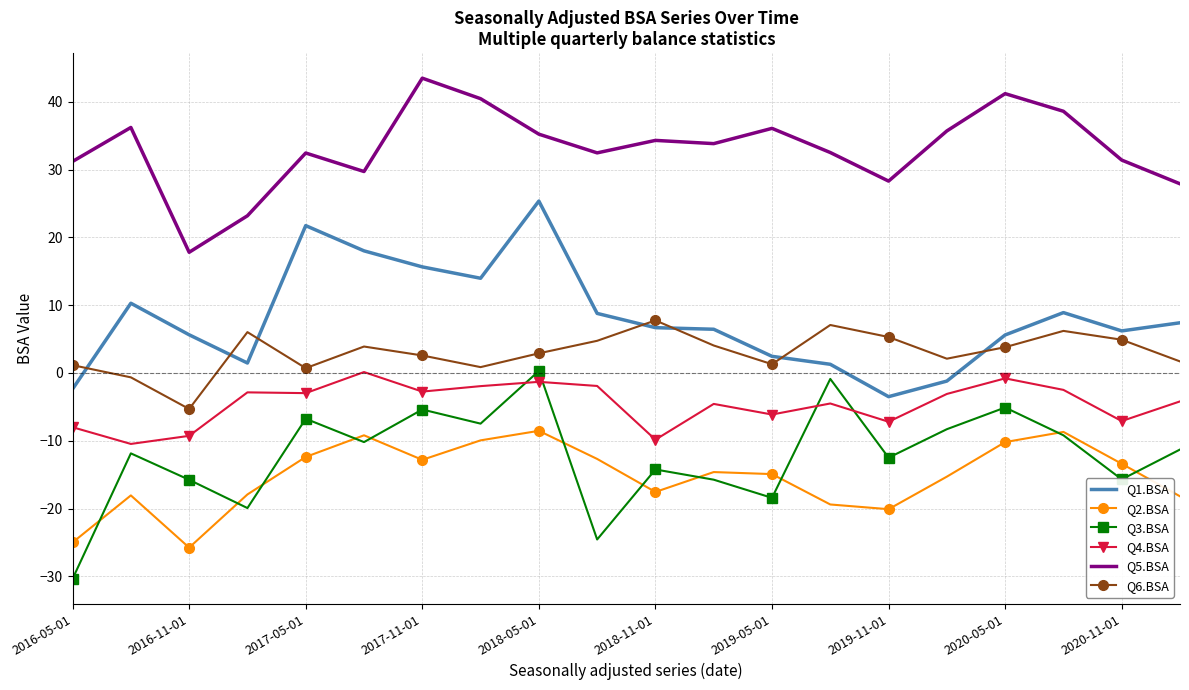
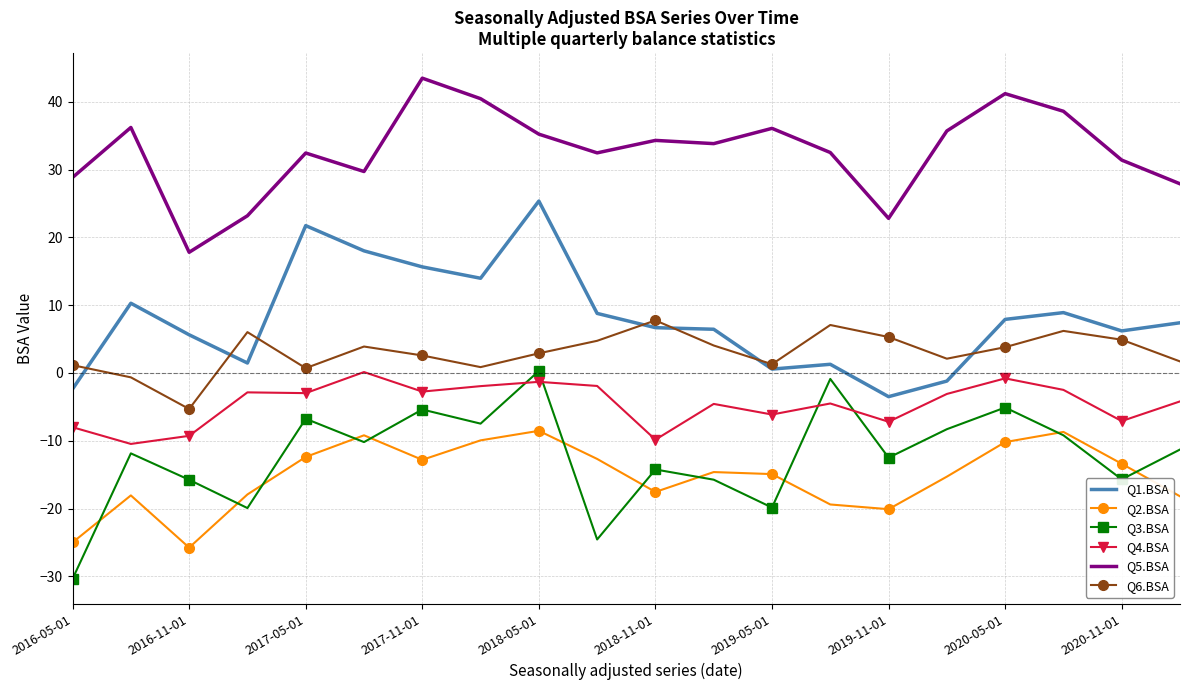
  {
    "Q1.BSA": {
      "2016-05-01": -2,
      "2016-11-01": 6,
      "2017-05-01": 22,
      "2017-11-01": 16,
      "2018-05-01": 25,
      "2018-11-01": 7,
-     "2019-05-01": 2,
+     "2019-05-01": 1,
      "2019-11-01": -4,
-     "2020-05-01": 6,
+     "2020-05-01": 8,
      "2020-11-01": 6
    },
    "Q2.BSA": {
      "2016-05-01": -25,
      "2016-11-01": -26,
      "2017-05-01": -12,
      "2017-11-01": -13,
      "2018-05-01": -9,
      "2018-11-01": -18,
      "2019-05-01": -15,
      "2019-11-01": -20,
      "2020-05-01": -10,
      "2020-11-01": -13
    },
    "Q3.BSA": {
      "2016-05-01": -30,
      "2016-11-01": -16,
      "2017-05-01": -7,
      "2017-11-01": -5,
      "2018-05-01": 0,
      "2018-11-01": -14,
-     "2019-05-01": -18,
+     "2019-05-01": -20,
      "2019-11-01": -13,
      "2020-05-01": -5
    },
    "Q4.BSA": {
      "2016-05-01": -8,
      "2016-11-01": -9,
      "2017-05-01": -3,
      "2017-11-01": -3,
      "2018-05-01": -1,
      "2018-11-01": -10,
      "2019-05-01": -6,
      "2019-11-01": -7,
      "2020-05-01": -1,
      "2020-11-01": -7
    },
    "Q5.BSA": {
-     "2016-05-01": 31,
+     "2016-05-01": 29,
      "2016-11-01": 18,
      "2017-05-01": 32,
      "2017-11-01": 43,
      "2018-05-01": 35,
      "2018-11-01": 34,
      "2019-05-01": 36,
-     "2019-11-01": 28,
+     "2019-11-01": 23,
      "2020-05-01": 41,
      "2020-11-01": 31
    },
    "Q6.BSA": {
      "2016-05-01": 1,
      "2016-11-01": -5,
      "2017-05-01": 1,
      "2017-11-01": 3,
      "2018-05-01": 3,
      "2018-11-01": 8,
      "2019-05-01": 1,
      "2019-11-01": 5,
      "2020-05-01": 4,
      "2020-11-01": 5
    }
  }
